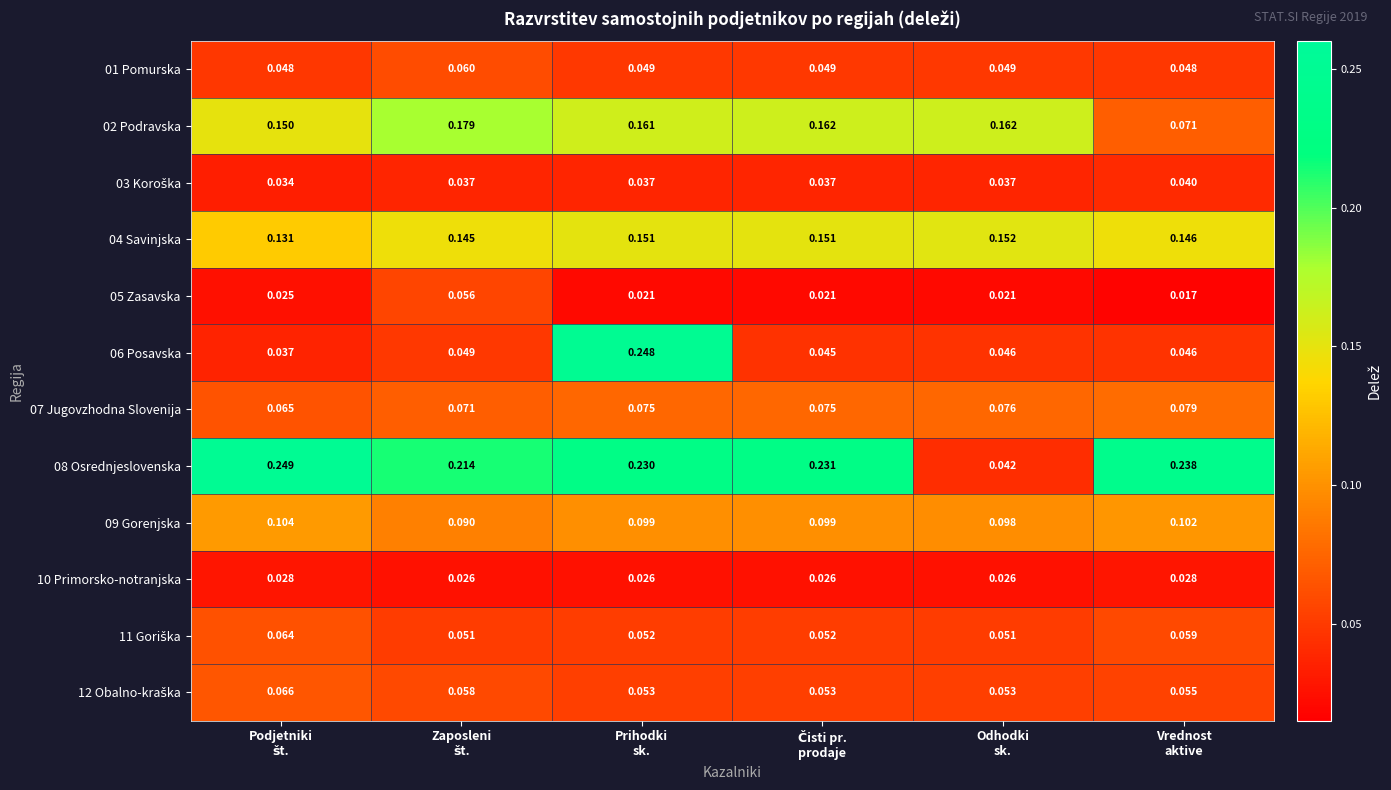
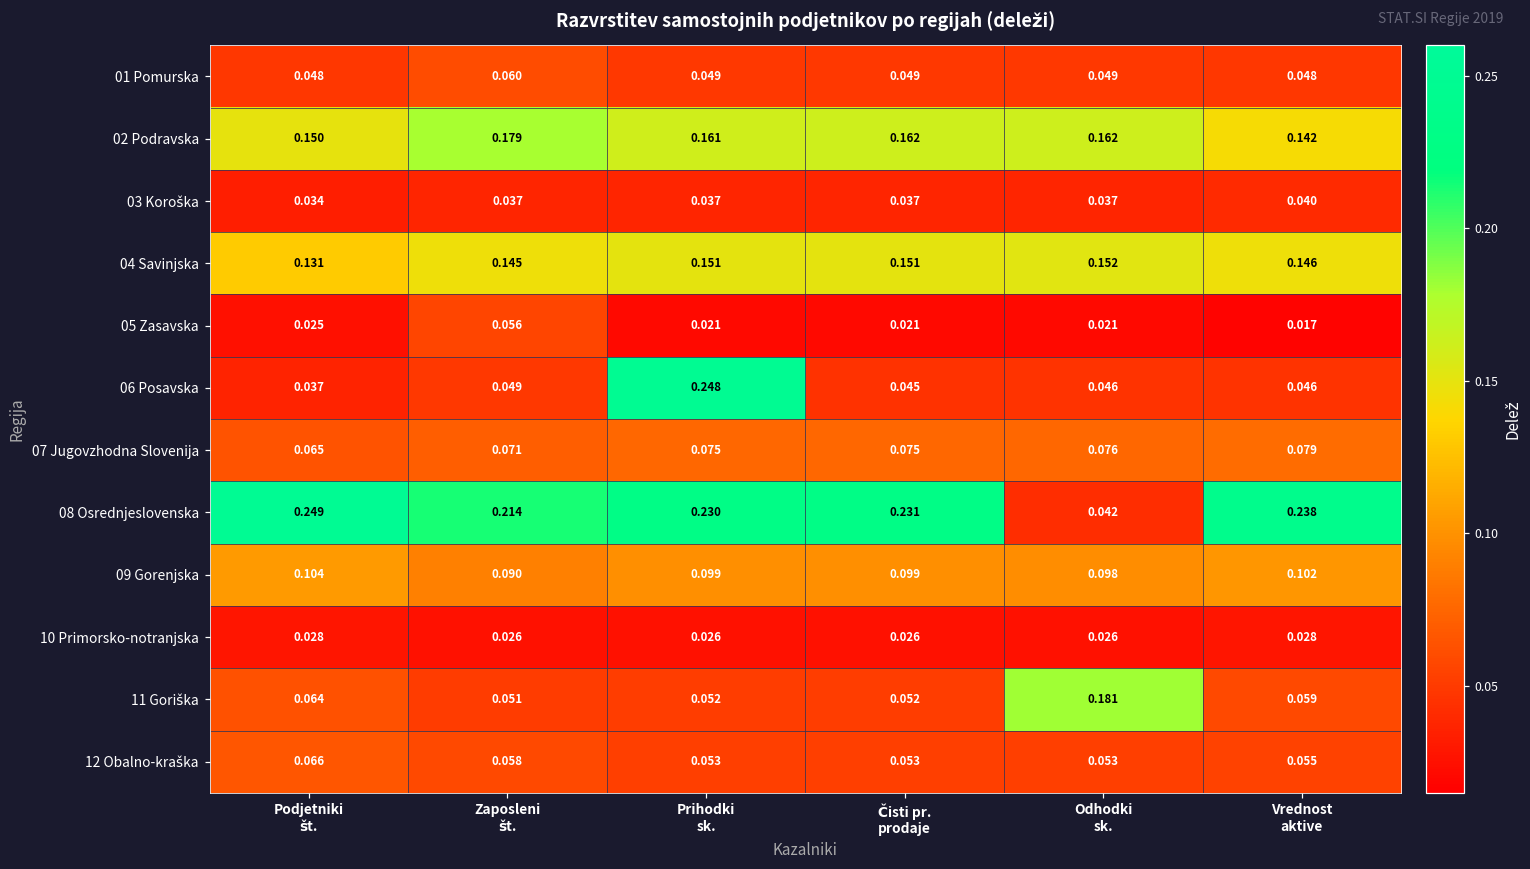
  {
    "01 Pomurska": {
      "Podjetniki št.": 0.048,
      "Zaposleni št.": 0.060,
      "Prihodki sk.": 0.049,
      "Čisti pr. prodaje": 0.049,
      "Odhodki sk.": 0.049,
      "Vrednost aktive": 0.048
    },
    "02 Podravska": {
      "Podjetniki št.": 0.150,
      "Zaposleni št.": 0.179,
      "Prihodki sk.": 0.161,
      "Čisti pr. prodaje": 0.162,
      "Odhodki sk.": 0.162,
-     "Vrednost aktive": 0.071
+     "Vrednost aktive": 0.142
    },
    "03 Koroška": {
      "Podjetniki št.": 0.034,
      "Zaposleni št.": 0.037,
      "Prihodki sk.": 0.037,
      "Čisti pr. prodaje": 0.037,
      "Odhodki sk.": 0.037,
      "Vrednost aktive": 0.040
    },
    "04 Savinjska": {
      "Podjetniki št.": 0.131,
      "Zaposleni št.": 0.145,
      "Prihodki sk.": 0.151,
      "Čisti pr. prodaje": 0.151,
      "Odhodki sk.": 0.152,
      "Vrednost aktive": 0.146
    },
    "05 Zasavska": {
      "Podjetniki št.": 0.025,
      "Zaposleni št.": 0.056,
      "Prihodki sk.": 0.021,
      "Čisti pr. prodaje": 0.021,
      "Odhodki sk.": 0.021,
      "Vrednost aktive": 0.017
    },
    "06 Posavska": {
      "Podjetniki št.": 0.037,
      "Zaposleni št.": 0.049,
      "Prihodki sk.": 0.248,
      "Čisti pr. prodaje": 0.045,
      "Odhodki sk.": 0.046,
      "Vrednost aktive": 0.046
    },
    "07 Jugovzhodna Slovenija": {
      "Podjetniki št.": 0.065,
      "Zaposleni št.": 0.071,
      "Prihodki sk.": 0.075,
      "Čisti pr. prodaje": 0.075,
      "Odhodki sk.": 0.076,
      "Vrednost aktive": 0.079
    },
    "08 Osrednjeslovenska": {
      "Podjetniki št.": 0.249,
      "Zaposleni št.": 0.214,
      "Prihodki sk.": 0.230,
      "Čisti pr. prodaje": 0.231,
      "Odhodki sk.": 0.042,
      "Vrednost aktive": 0.238
    },
    "09 Gorenjska": {
      "Podjetniki št.": 0.104,
      "Zaposleni št.": 0.090,
      "Prihodki sk.": 0.099,
      "Čisti pr. prodaje": 0.099,
      "Odhodki sk.": 0.098,
      "Vrednost aktive": 0.102
    },
    "10 Primorsko-notranjska": {
      "Podjetniki št.": 0.028,
      "Zaposleni št.": 0.026,
      "Prihodki sk.": 0.026,
      "Čisti pr. prodaje": 0.026,
      "Odhodki sk.": 0.026,
      "Vrednost aktive": 0.028
    },
    "11 Goriška": {
      "Podjetniki št.": 0.064,
      "Zaposleni št.": 0.051,
      "Prihodki sk.": 0.052,
      "Čisti pr. prodaje": 0.052,
-     "Odhodki sk.": 0.051,
+     "Odhodki sk.": 0.181,
      "Vrednost aktive": 0.059
    },
    "12 Obalno-kraška": {
      "Podjetniki št.": 0.066,
      "Zaposleni št.": 0.058,
      "Prihodki sk.": 0.053,
      "Čisti pr. prodaje": 0.053,
      "Odhodki sk.": 0.053,
      "Vrednost aktive": 0.055
    }
  }
